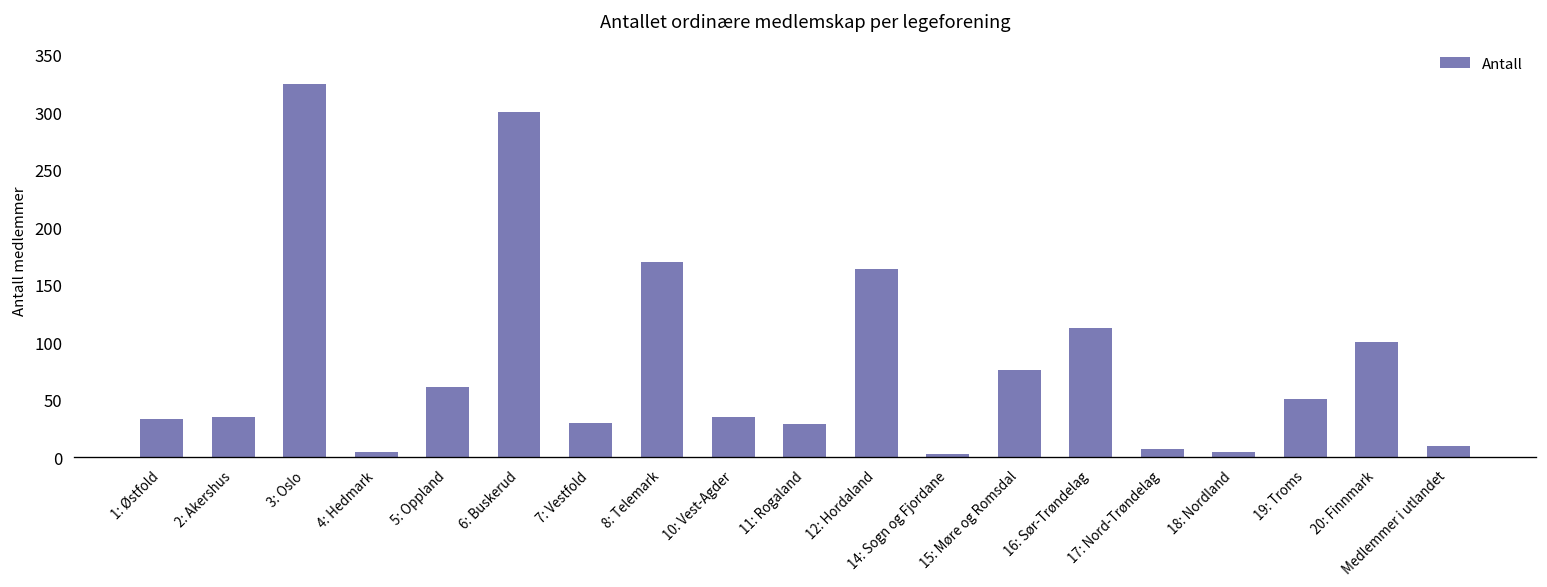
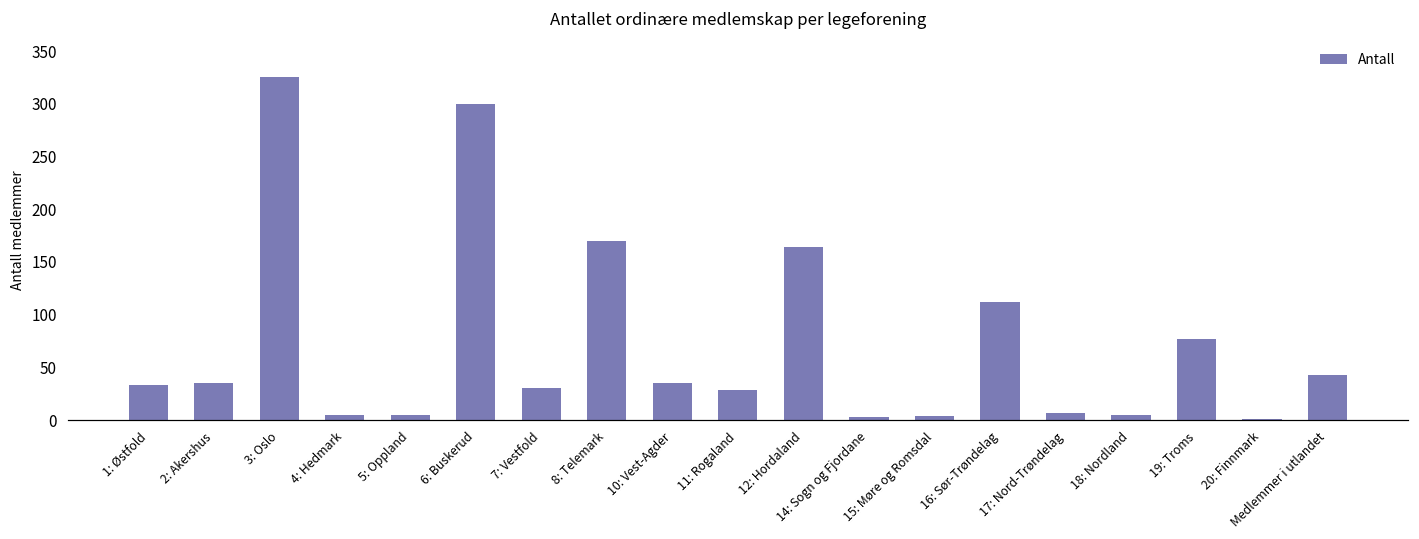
  {
    "1: Østfold": 30,
    "2: Akershus": 40,
    "3: Oslo": 330,
    "4: Hedmark": 10,
-   "5: Oppland": 60,
+   "5: Oppland": 10,
    "6: Buskerud": 300,
    "7: Vestfold": 30,
    "8: Telemark": 170,
    "10: Vest-Agder": 40,
    "11: Rogaland": 30,
    "12: Hordaland": 160,
    "14: Sogn og Fjordane": 0,
-   "15: Møre og Romsdal": 80,
+   "15: Møre og Romsdal": 0,
    "16: Sør-Trøndelag": 110,
    "17: Nord-Trøndelag": 10,
    "18: Nordland": 10,
-   "19: Troms": 50,
-   "20: Finnmark": 100,
-   "Medlemmer i utlandet": 10
+   "19: Troms": 80,
+   "20: Finnmark": 0,
+   "Medlemmer i utlandet": 40
  }
